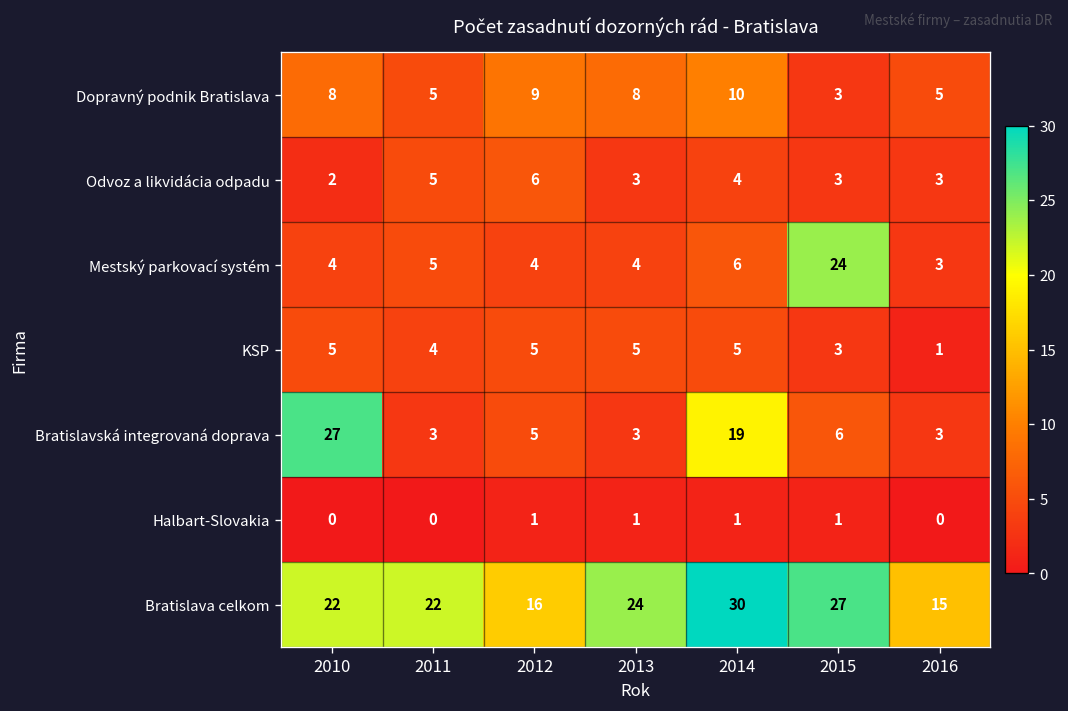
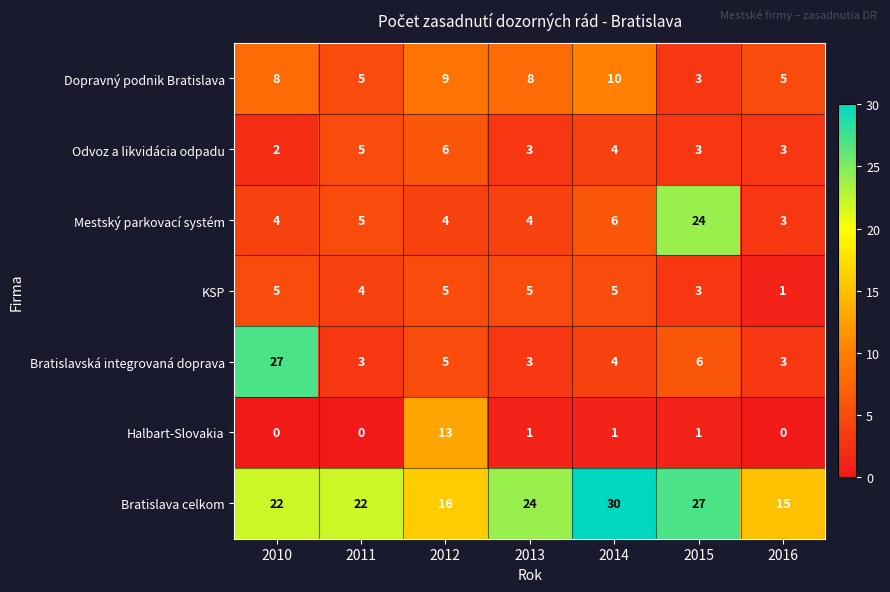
  {
    "Dopravný podnik Bratislava": {
      "2010": 8,
      "2011": 5,
      "2012": 9,
      "2013": 8,
      "2014": 10,
      "2015": 3,
      "2016": 5
    },
    "Odvoz a likvidácia odpadu": {
      "2010": 2,
      "2011": 5,
      "2012": 6,
      "2013": 3,
      "2014": 4,
      "2015": 3,
      "2016": 3
    },
    "Mestský parkovací systém": {
      "2010": 4,
      "2011": 5,
      "2012": 4,
      "2013": 4,
      "2014": 6,
      "2015": 24,
      "2016": 3
    },
    "KSP": {
      "2010": 5,
      "2011": 4,
      "2012": 5,
      "2013": 5,
      "2014": 5,
      "2015": 3,
      "2016": 1
    },
    "Bratislavská integrovaná doprava": {
      "2010": 27,
      "2011": 3,
      "2012": 5,
      "2013": 3,
-     "2014": 19,
+     "2014": 4,
      "2015": 6,
      "2016": 3
    },
    "Halbart-Slovakia": {
      "2010": 0,
      "2011": 0,
-     "2012": 1,
+     "2012": 13,
      "2013": 1,
      "2014": 1,
      "2015": 1,
      "2016": 0
    },
    "Bratislava celkom": {
      "2010": 22,
      "2011": 22,
      "2012": 16,
      "2013": 24,
      "2014": 30,
      "2015": 27,
      "2016": 15
    }
  }
